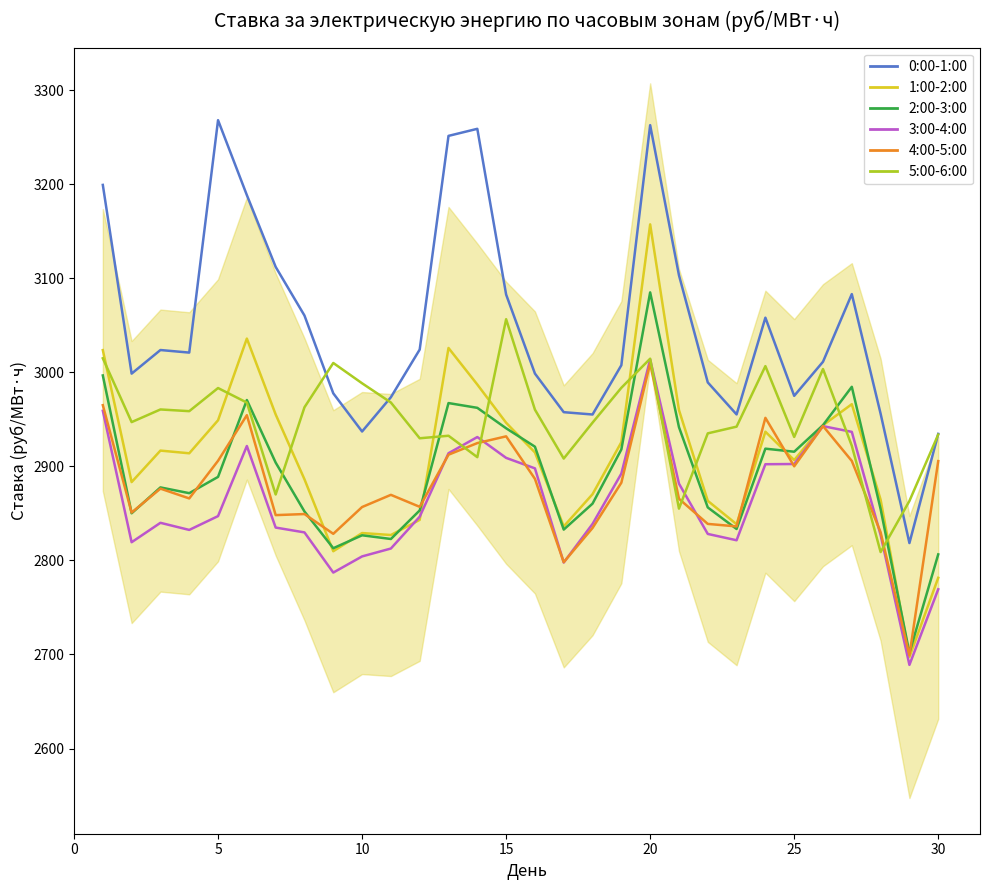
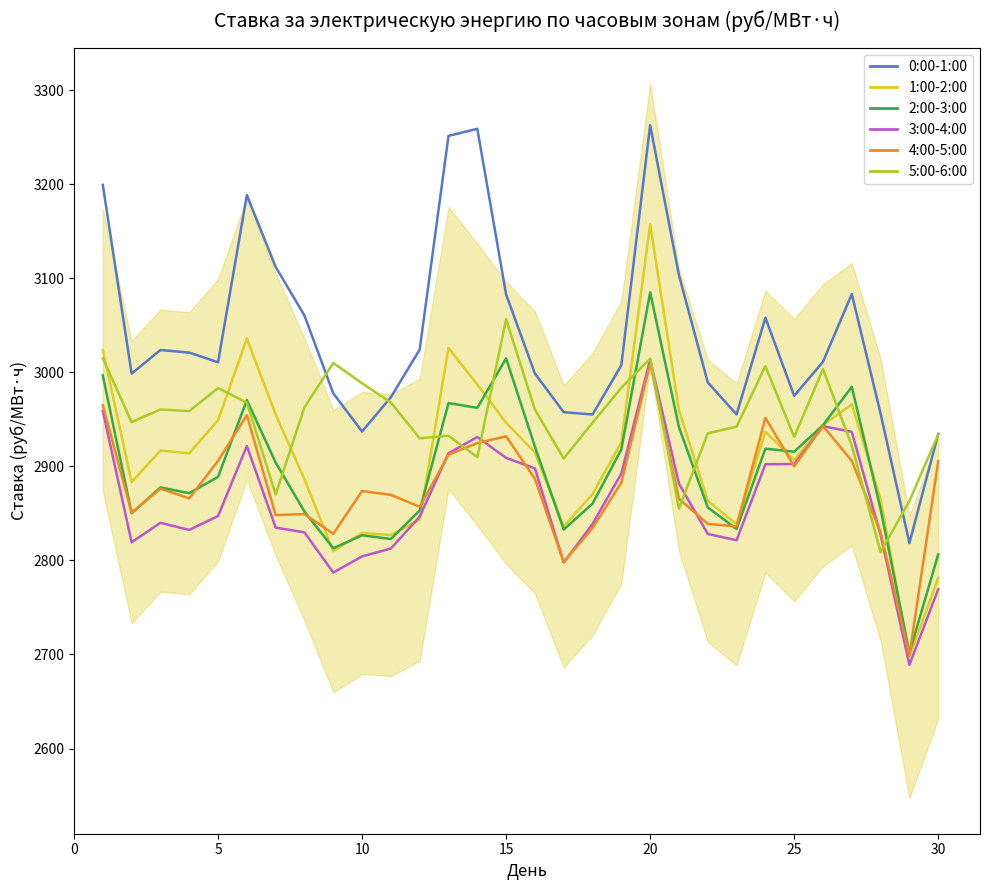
  {
    "0:00-1:00": {
-     "5": 3270,
+     "5": 3010,
      "10": 2940,
      "15": 3080,
      "20": 3260,
      "25": 2980
    },
    "2:00-3:00": {
      "5": 2890,
-     "15": 2940,
+     "15": 3010,
      "20": 3090,
      "25": 2920,
      "30": 2810
    },
    "3:00-4:00": {
      "5": 2850,
      "10": 2800,
      "15": 2910,
      "30": 2770
    },
    "4:00-5:00": {
      "5": 2910,
-     "10": 2860,
+     "10": 2870,
      "15": 2930,
      "20": 3010,
      "30": 2910
    }
  }
